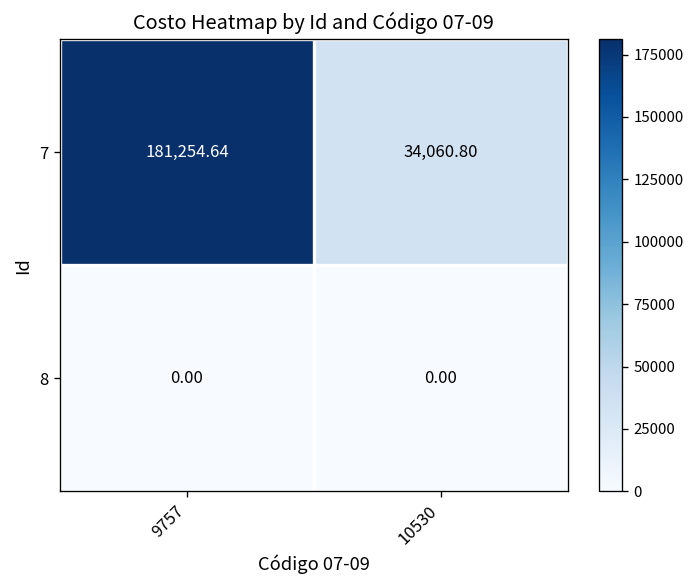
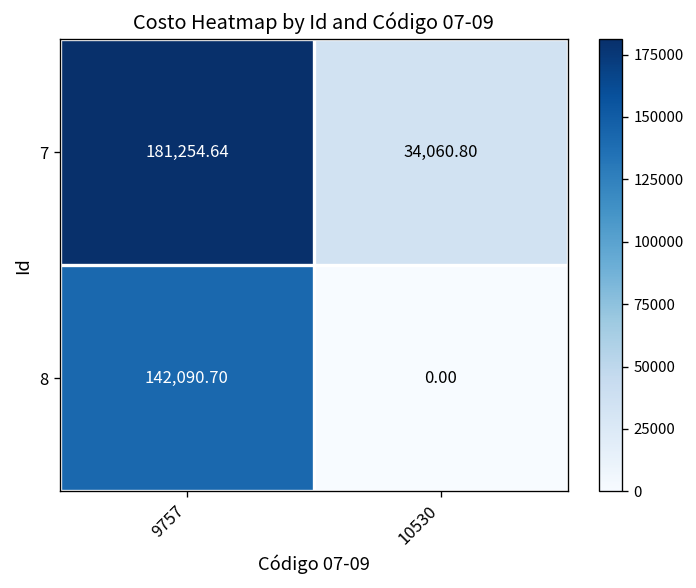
  {
    "7": {
      "9757": "181,254.64",
      "10530": "34,060.80"
    },
    "8": {
-     "9757": "0.00",
+     "9757": "142,090.70",
      "10530": "0.00"
    }
  }
